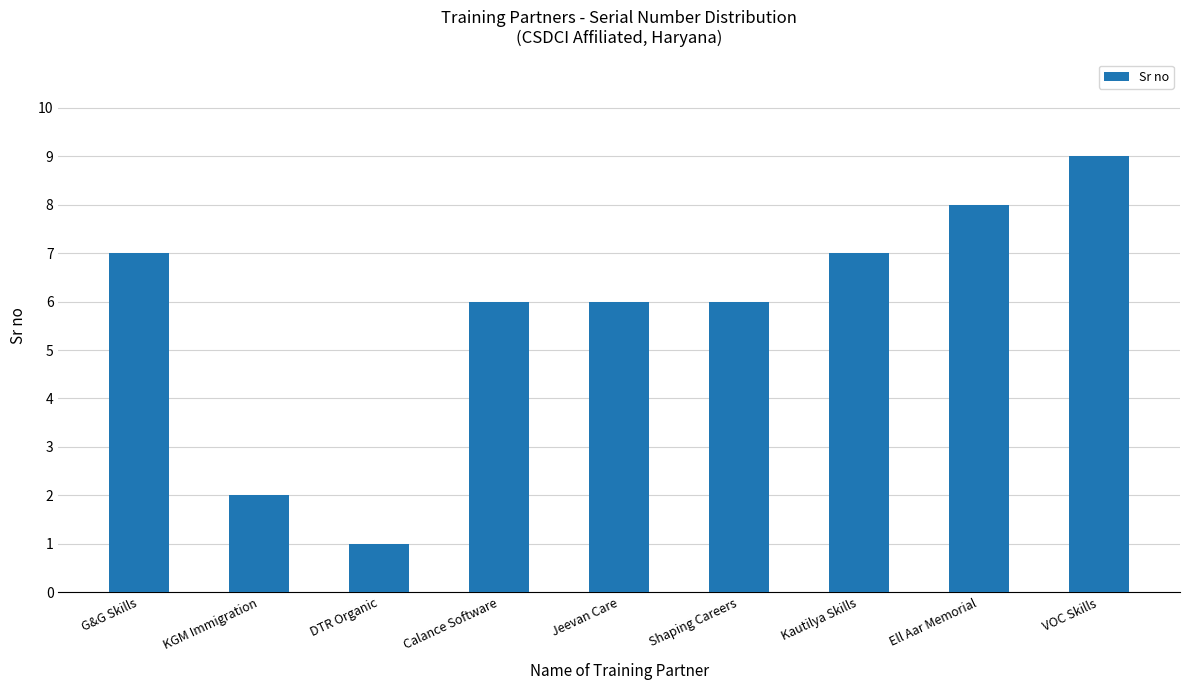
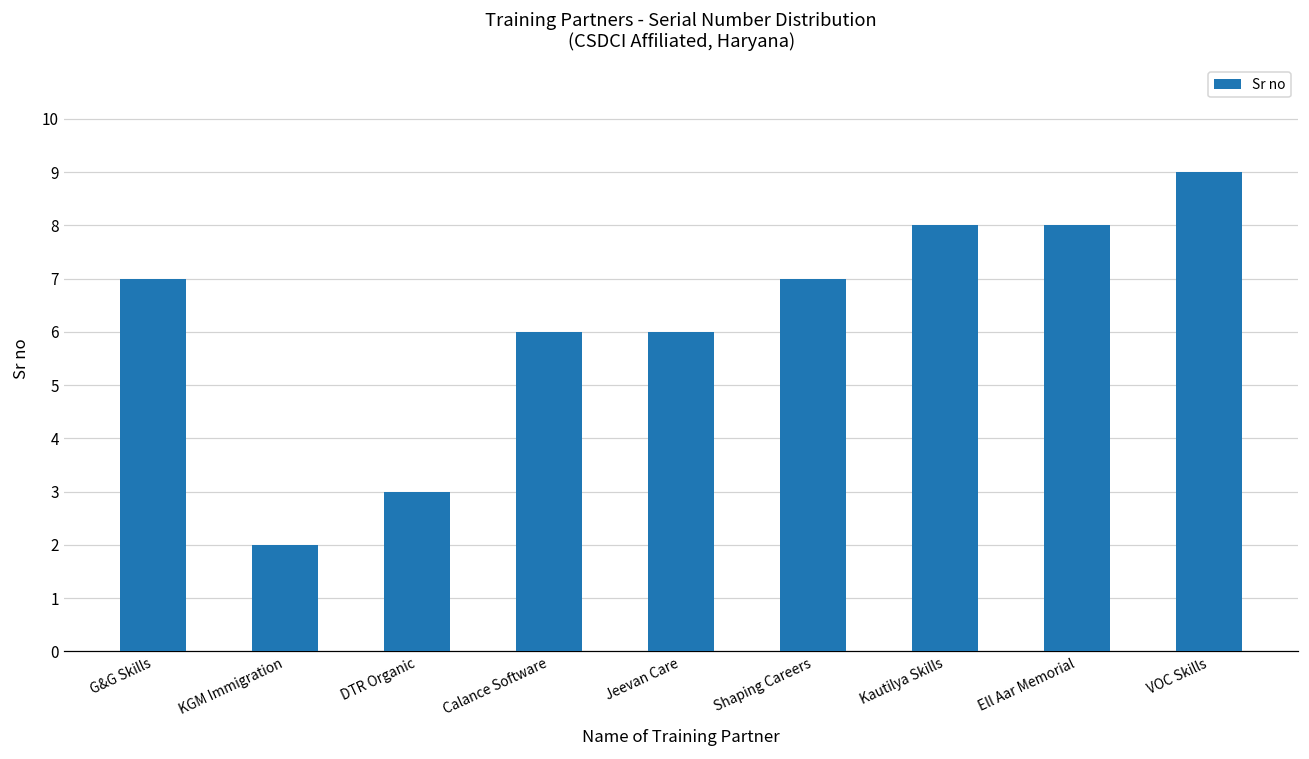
  {
    "G&G Skills": 7,
    "KGM Immigration": 2,
-   "DTR Organic": 1,
+   "DTR Organic": 3,
    "Calance Software": 6,
    "Jeevan Care": 6,
-   "Shaping Careers": 6,
-   "Kautilya Skills": 7,
+   "Shaping Careers": 7,
+   "Kautilya Skills": 8,
    "Ell Aar Memorial": 8,
    "VOC Skills": 9
  }
